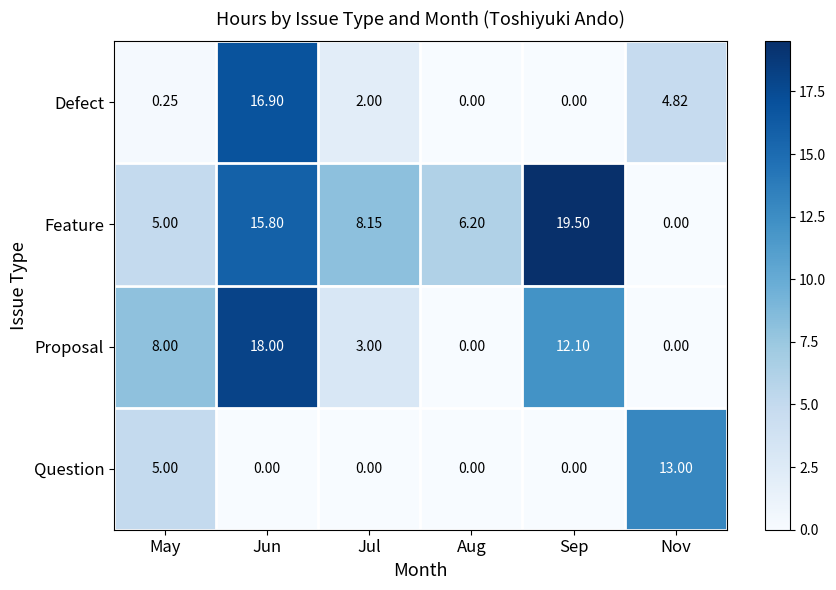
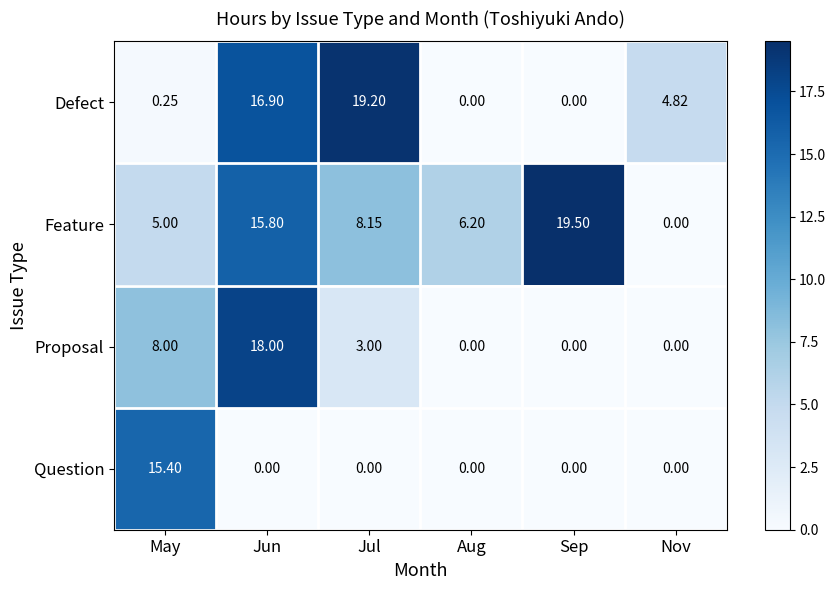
  {
    "Defect": {
      "May": 0.25,
      "Jun": 16.90,
-     "Jul": 2.00,
+     "Jul": 19.20,
      "Aug": 0.00,
      "Sep": 0.00,
      "Nov": 4.82
    },
    "Feature": {
      "May": 5.00,
      "Jun": 15.80,
      "Jul": 8.15,
      "Aug": 6.20,
      "Sep": 19.50,
      "Nov": 0.00
    },
    "Proposal": {
      "May": 8.00,
      "Jun": 18.00,
      "Jul": 3.00,
      "Aug": 0.00,
-     "Sep": 12.10,
+     "Sep": 0.00,
      "Nov": 0.00
    },
    "Question": {
-     "May": 5.00,
+     "May": 15.40,
      "Jun": 0.00,
      "Jul": 0.00,
      "Aug": 0.00,
      "Sep": 0.00,
-     "Nov": 13.00
+     "Nov": 0.00
    }
  }
